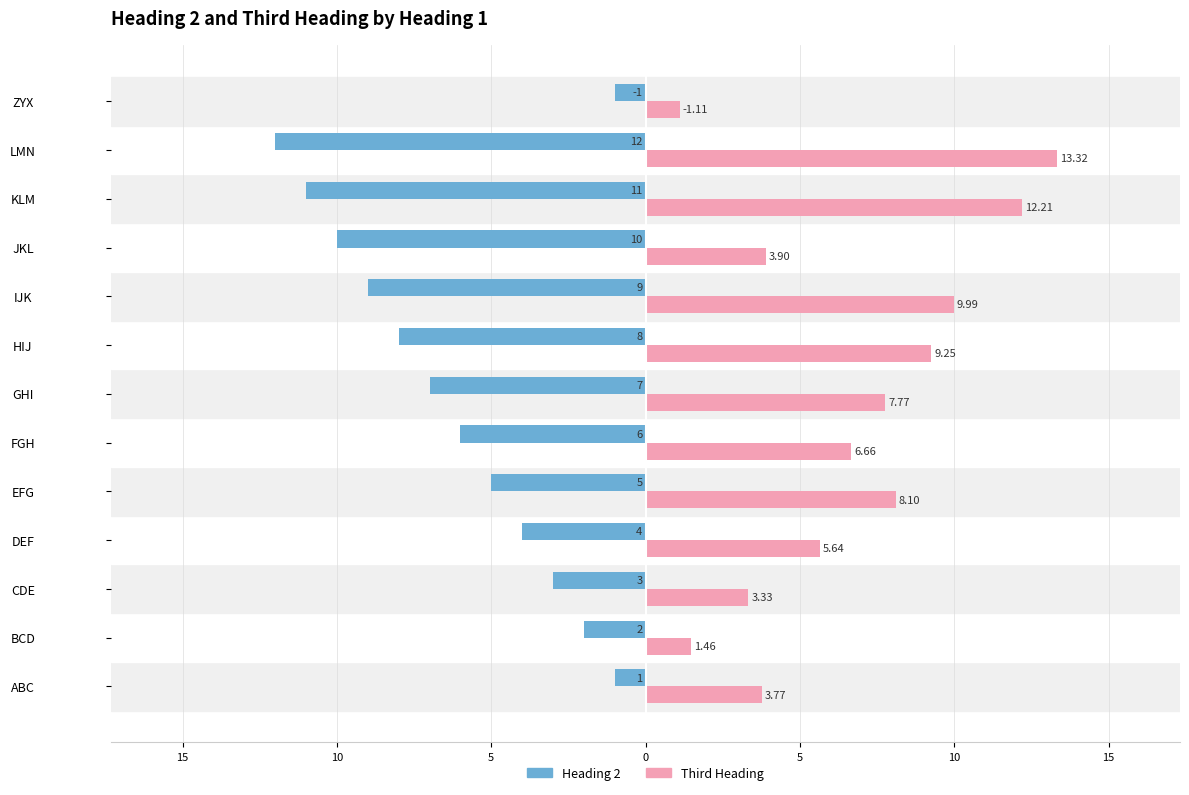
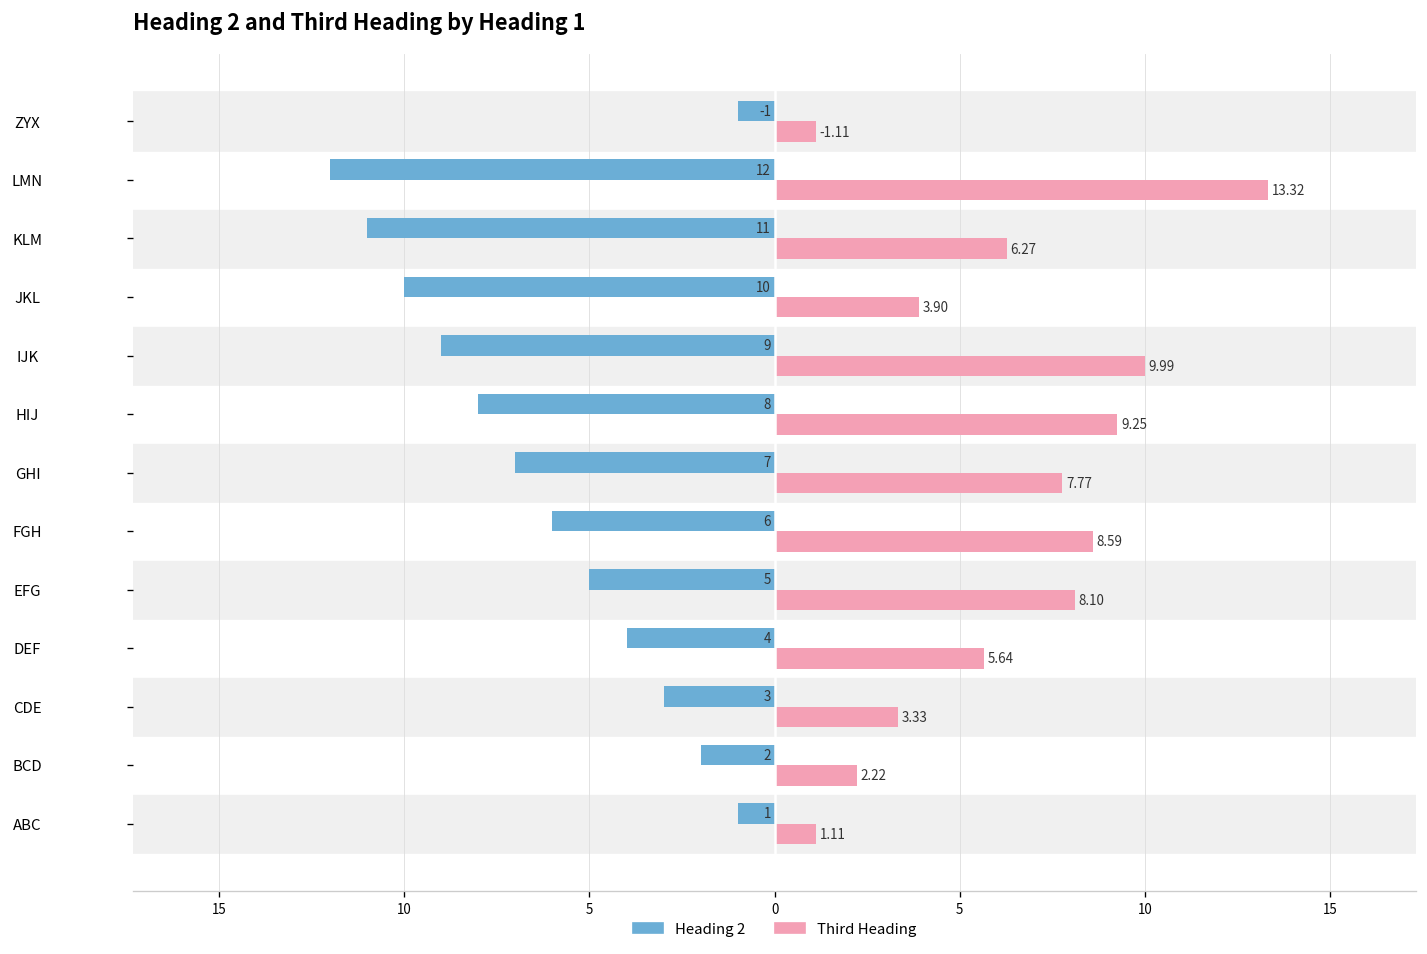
  {
    "Heading 2": {
      "ZYX": -1
    },
    "Third Heading": {
      "LMN": 13.32,
-     "KLM": 12.21,
+     "KLM": 6.27,
      "JKL": 3.90,
      "IJK": 9.99,
      "HIJ": 9.25,
      "GHI": 7.77,
-     "FGH": 6.66,
+     "FGH": 8.59,
      "EFG": 8.10,
      "DEF": 5.64,
      "CDE": 3.33,
-     "BCD": 1.46,
-     "ABC": 3.77
+     "BCD": 2.22,
+     "ABC": 1.11
    }
  }
